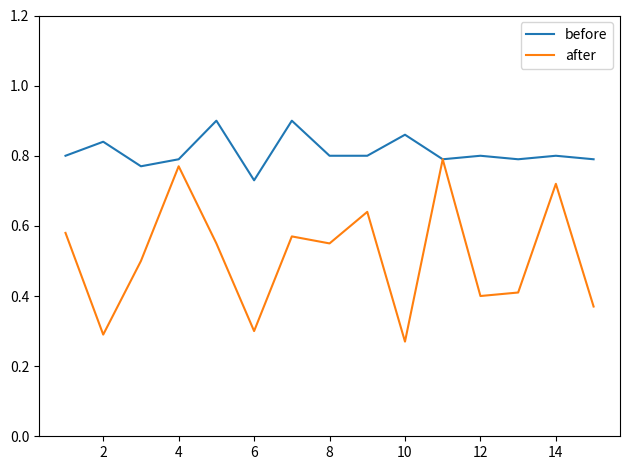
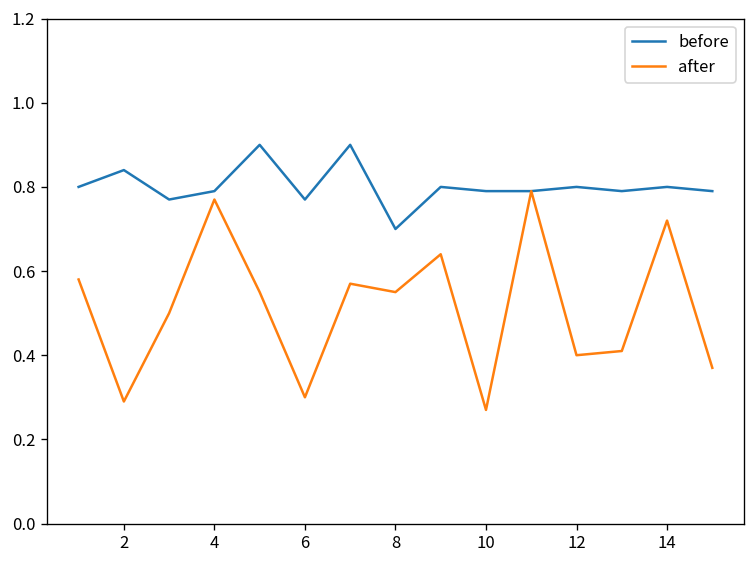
  {
    "before": {
      "2": 0.84,
      "4": 0.79,
-     "6": 0.73,
-     "8": 0.8,
-     "10": 0.86,
+     "6": 0.77,
+     "8": 0.7,
+     "10": 0.79,
      "12": 0.80,
      "14": 0.80
    },
    "after": {
      "2": 0.29,
      "4": 0.77,
      "6": 0.30,
      "8": 0.55,
      "10": 0.27,
      "12": 0.40,
      "14": 0.72
    }
  }
